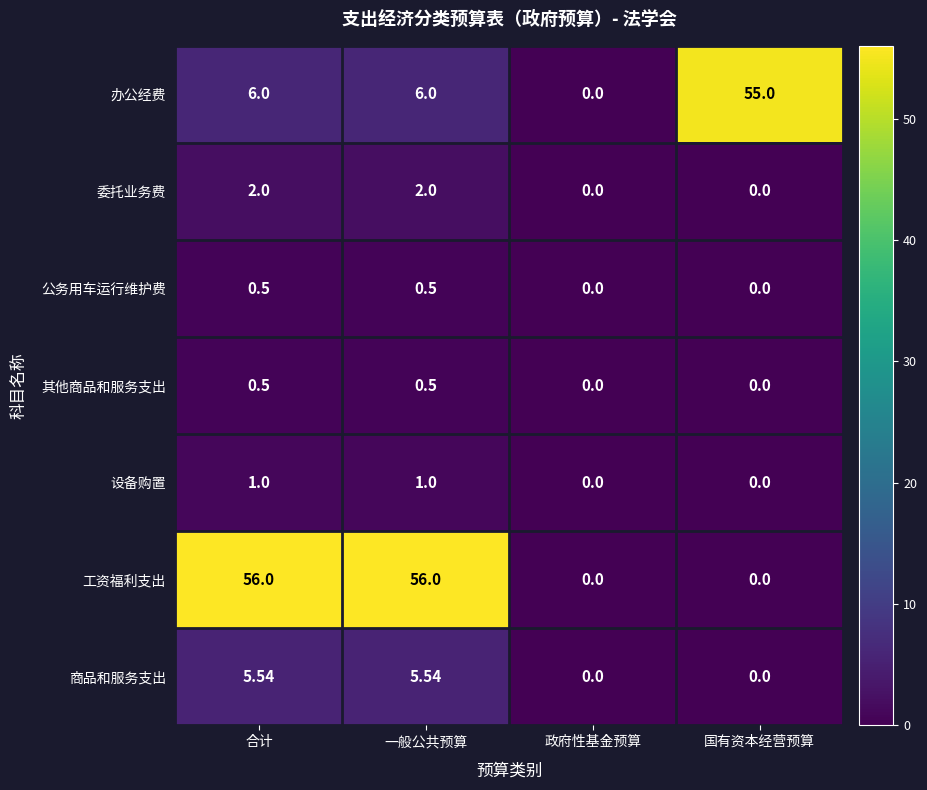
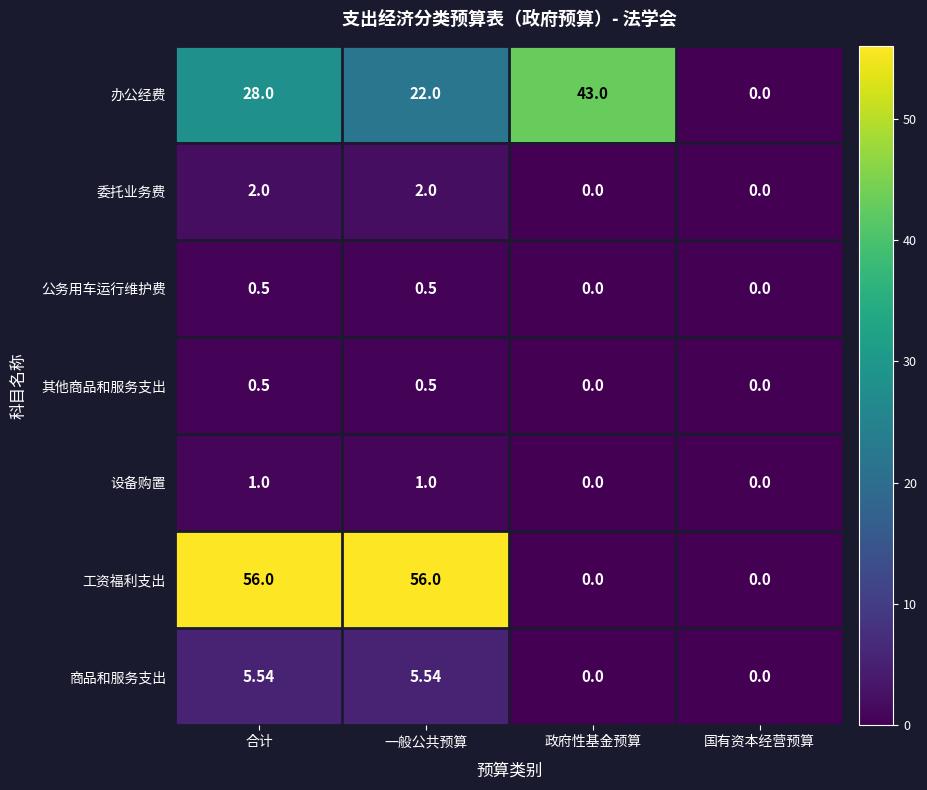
  {
    "办公经费": {
-     "合计": 6.0,
-     "一般公共预算": 6.0,
-     "政府性基金预算": 0.0,
-     "国有资本经营预算": 55.0
+     "合计": 28.0,
+     "一般公共预算": 22.0,
+     "政府性基金预算": 43.0,
+     "国有资本经营预算": 0.0
    },
    "委托业务费": {
      "合计": 2.0,
      "一般公共预算": 2.0,
      "政府性基金预算": 0.0,
      "国有资本经营预算": 0.0
    },
    "公务用车运行维护费": {
      "合计": 0.5,
      "一般公共预算": 0.5,
      "政府性基金预算": 0.0,
      "国有资本经营预算": 0.0
    },
    "其他商品和服务支出": {
      "合计": 0.5,
      "一般公共预算": 0.5,
      "政府性基金预算": 0.0,
      "国有资本经营预算": 0.0
    },
    "设备购置": {
      "合计": 1.0,
      "一般公共预算": 1.0,
      "政府性基金预算": 0.0,
      "国有资本经营预算": 0.0
    },
    "工资福利支出": {
      "合计": 56.0,
      "一般公共预算": 56.0,
      "政府性基金预算": 0.0,
      "国有资本经营预算": 0.0
    },
    "商品和服务支出": {
      "合计": 5.54,
      "一般公共预算": 5.54,
      "政府性基金预算": 0.0,
      "国有资本经营预算": 0.0
    }
  }
